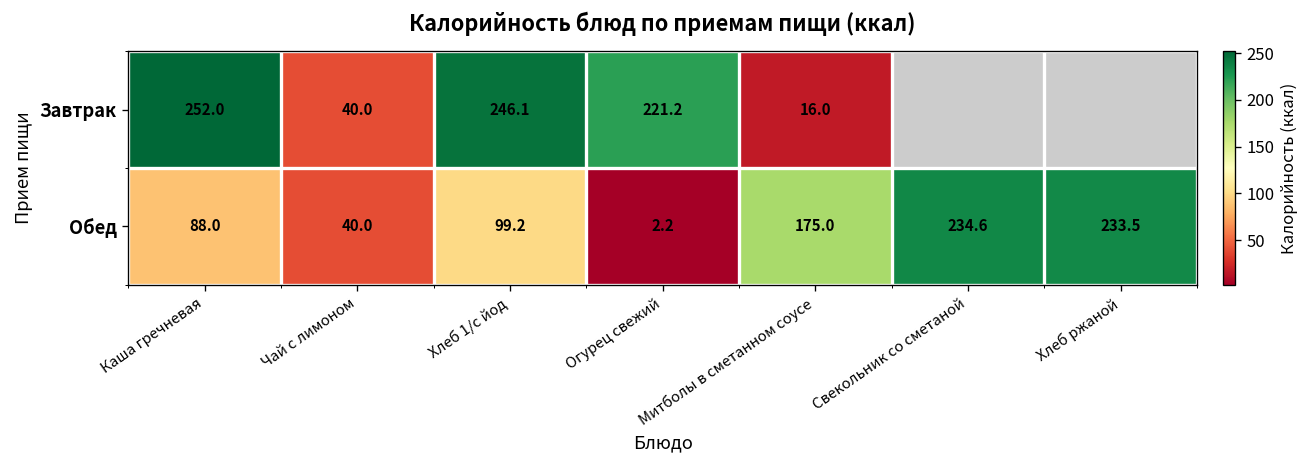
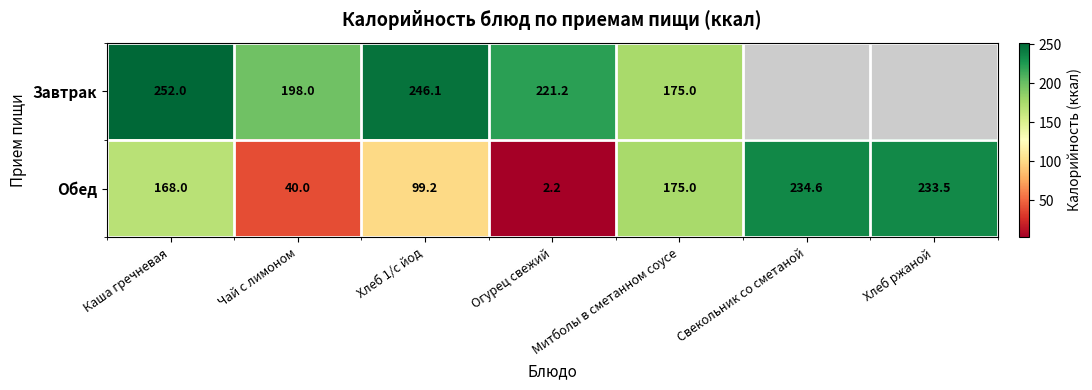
  {
    "Завтрак": {
      "Каша гречневая": 252.0,
-     "Чай с лимоном": 40.0,
+     "Чай с лимоном": 198.0,
      "Хлеб 1/с йод": 246.1,
      "Огурец свежий": 221.2,
-     "Митболы в сметанном соусе": 16.0
+     "Митболы в сметанном соусе": 175.0
    },
    "Обед": {
-     "Каша гречневая": 88.0,
+     "Каша гречневая": 168.0,
      "Чай с лимоном": 40.0,
      "Хлеб 1/с йод": 99.2,
      "Огурец свежий": 2.2,
      "Митболы в сметанном соусе": 175.0,
      "Свекольник со сметаной": 234.6,
      "Хлеб ржаной": 233.5
    }
  }
